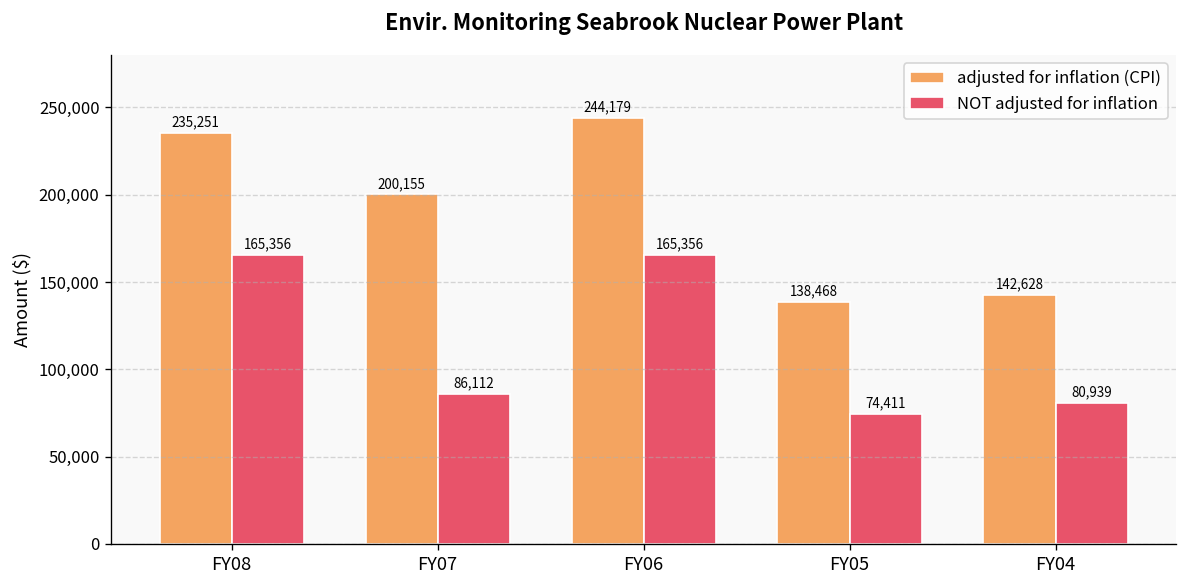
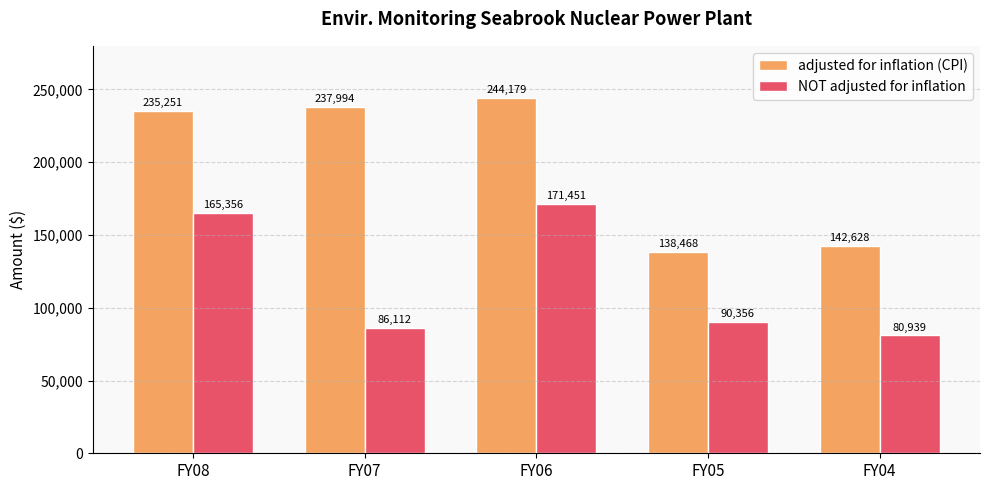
  {
    "adjusted for inflation (CPI)": {
      "FY08": "235,251",
-     "FY07": "200,155",
+     "FY07": "237,994",
      "FY06": "244,179",
      "FY05": "138,468",
      "FY04": "142,628"
    },
    "NOT adjusted for inflation": {
      "FY08": "165,356",
      "FY07": "86,112",
-     "FY06": "165,356",
-     "FY05": "74,411",
+     "FY06": "171,451",
+     "FY05": "90,356",
      "FY04": "80,939"
    }
  }
